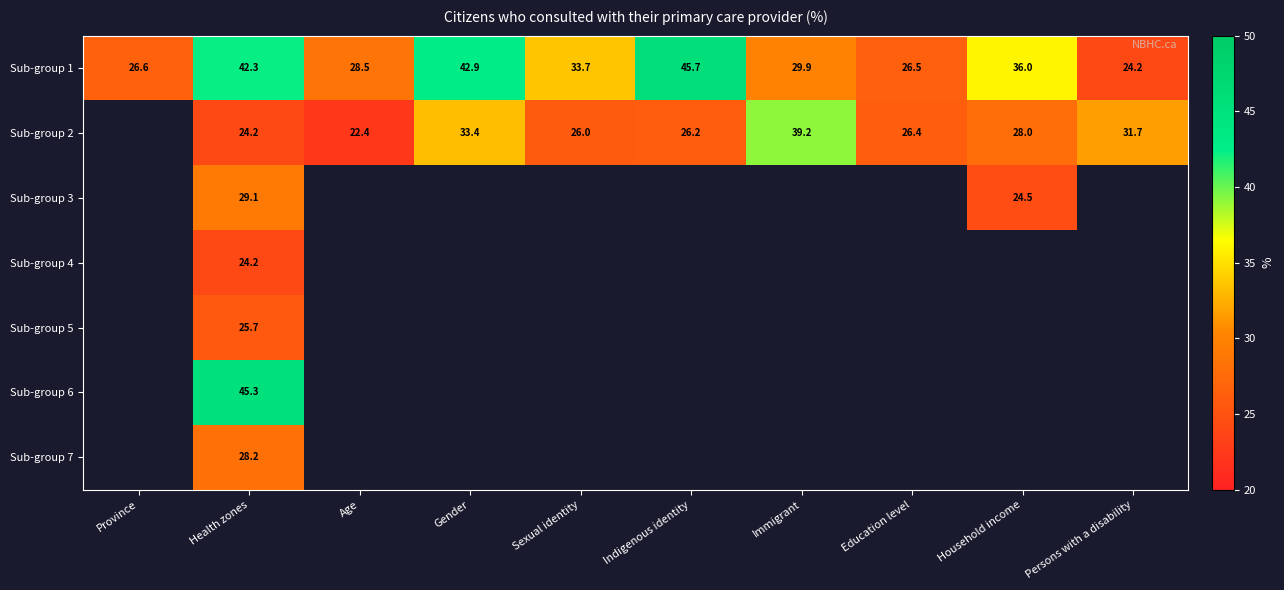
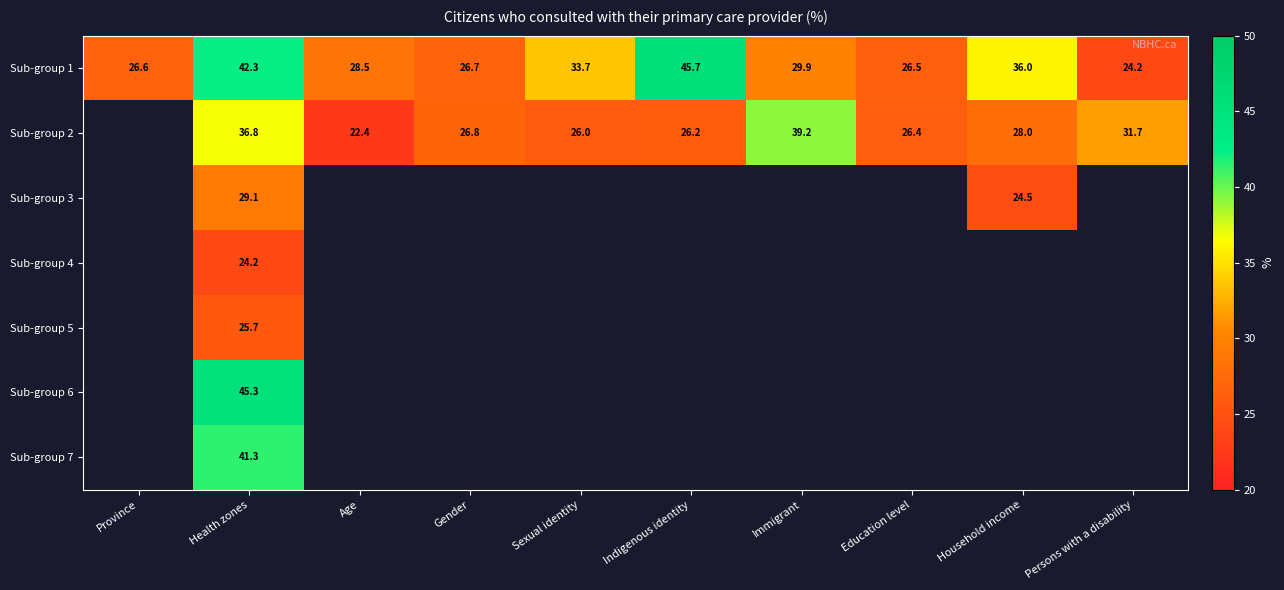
  {
    "Sub-group 1": {
      "Province": 26.6,
      "Health zones": 42.3,
      "Age": 28.5,
-     "Gender": 42.9,
+     "Gender": 26.7,
      "Sexual identity": 33.7,
      "Indigenous identity": 45.7,
      "Immigrant": 29.9,
      "Education level": 26.5,
      "Household income": 36.0
    },
    "Sub-group 2": {
-     "Health zones": 24.2,
+     "Health zones": 36.8,
      "Age": 22.4,
-     "Gender": 33.4,
+     "Gender": 26.8,
      "Sexual identity": 26.0,
      "Indigenous identity": 26.2,
      "Immigrant": 39.2,
      "Education level": 26.4,
      "Household income": 28.0,
      "Persons with a disability": 31.7
    },
    "Sub-group 3": {
      "Health zones": 29.1,
      "Household income": 24.5
    },
    "Sub-group 4": {
      "Health zones": 24.2
    },
    "Sub-group 5": {
      "Health zones": 25.7
    },
    "Sub-group 6": {
      "Health zones": 45.3
    },
    "Sub-group 7": {
-     "Health zones": 28.2
+     "Health zones": 41.3
    }
  }
